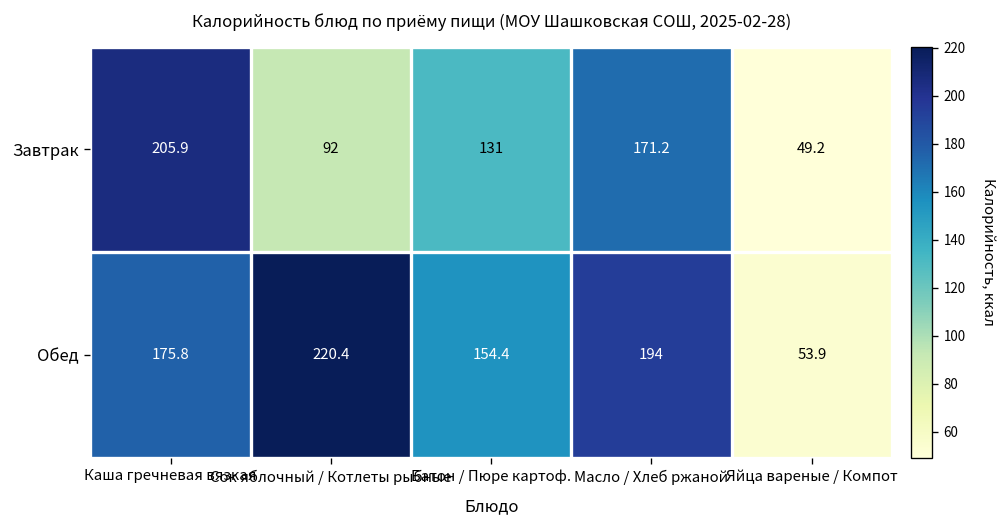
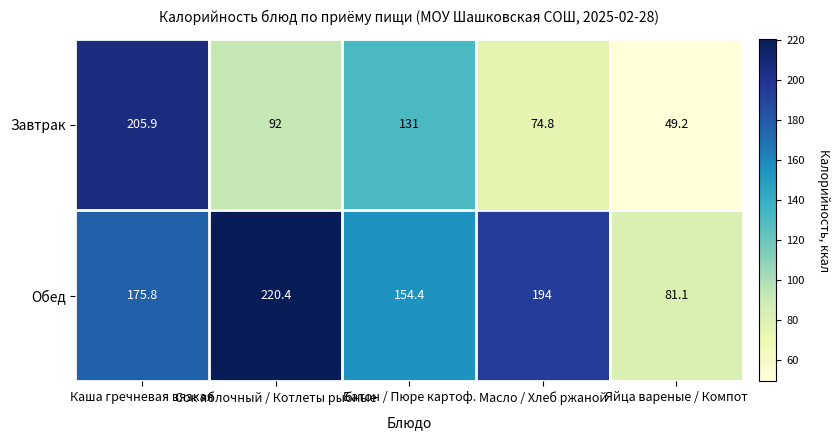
  {
    "Завтрак": {
-     "Масло / Хлеб ржаной": 171.2,
+     "Масло / Хлеб ржаной": 74.8,
      "Яйца вареные / Компот": 49.2
    },
    "Обед": {
      "Масло / Хлеб ржаной": 194,
-     "Яйца вареные / Компот": 53.9
+     "Яйца вареные / Компот": 81.1
    }
  }
